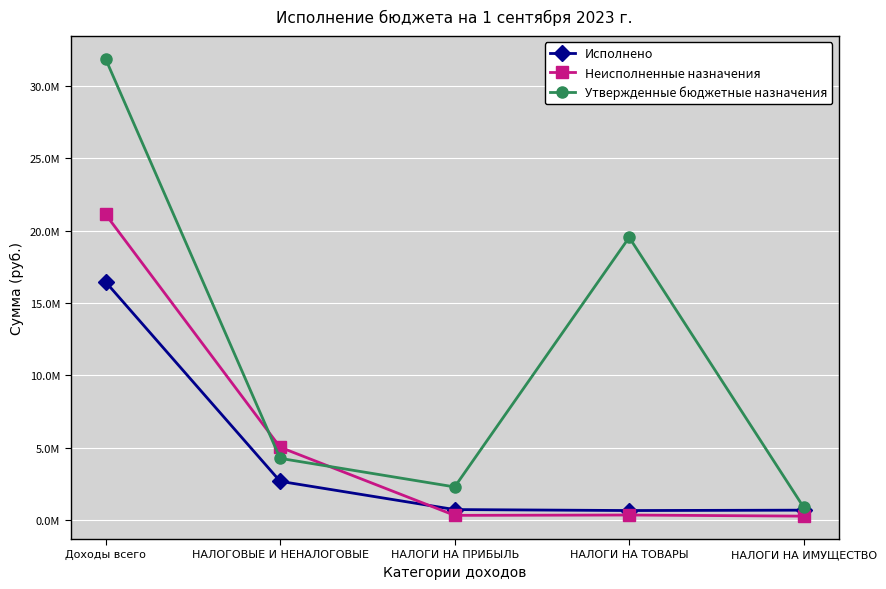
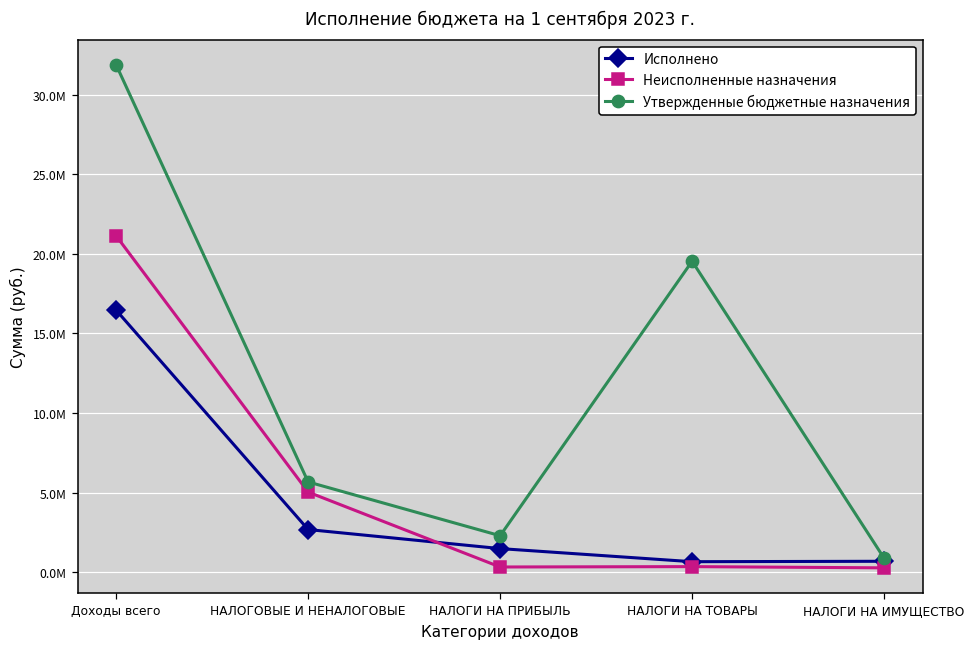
  {
    "Исполнено": {
      "Доходы всего": 16500000,
      "НАЛОГОВЫЕ И НЕНАЛОГОВЫЕ": 2700000,
-     "НАЛОГИ НА ПРИБЫЛЬ": 700000,
+     "НАЛОГИ НА ПРИБЫЛЬ": 1500000,
      "НАЛОГИ НА ТОВАРЫ": 700000,
      "НАЛОГИ НА ИМУЩЕСТВО": 700000
    },
    "Неисполненные назначения": {
      "Доходы всего": 21100000,
      "НАЛОГОВЫЕ И НЕНАЛОГОВЫЕ": 5000000,
      "НАЛОГИ НА ПРИБЫЛЬ": 300000,
      "НАЛОГИ НА ТОВАРЫ": 400000,
      "НАЛОГИ НА ИМУЩЕСТВО": 300000
    },
    "Утвержденные бюджетные назначения": {
      "Доходы всего": 31900000,
-     "НАЛОГОВЫЕ И НЕНАЛОГОВЫЕ": 4300000,
+     "НАЛОГОВЫЕ И НЕНАЛОГОВЫЕ": 5700000,
      "НАЛОГИ НА ПРИБЫЛЬ": 2300000,
      "НАЛОГИ НА ТОВАРЫ": 19500000,
      "НАЛОГИ НА ИМУЩЕСТВО": 900000
    }
  }
